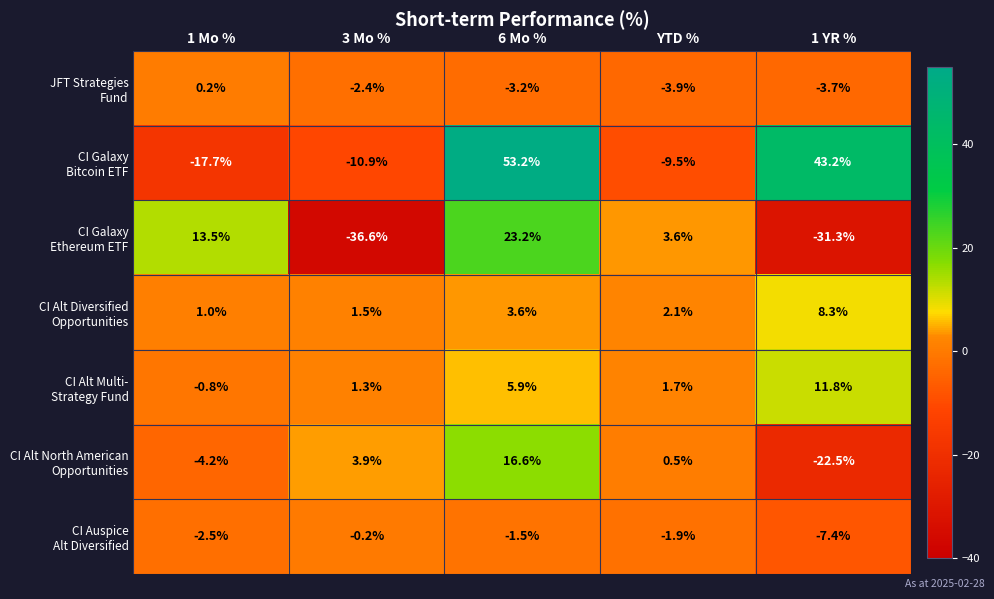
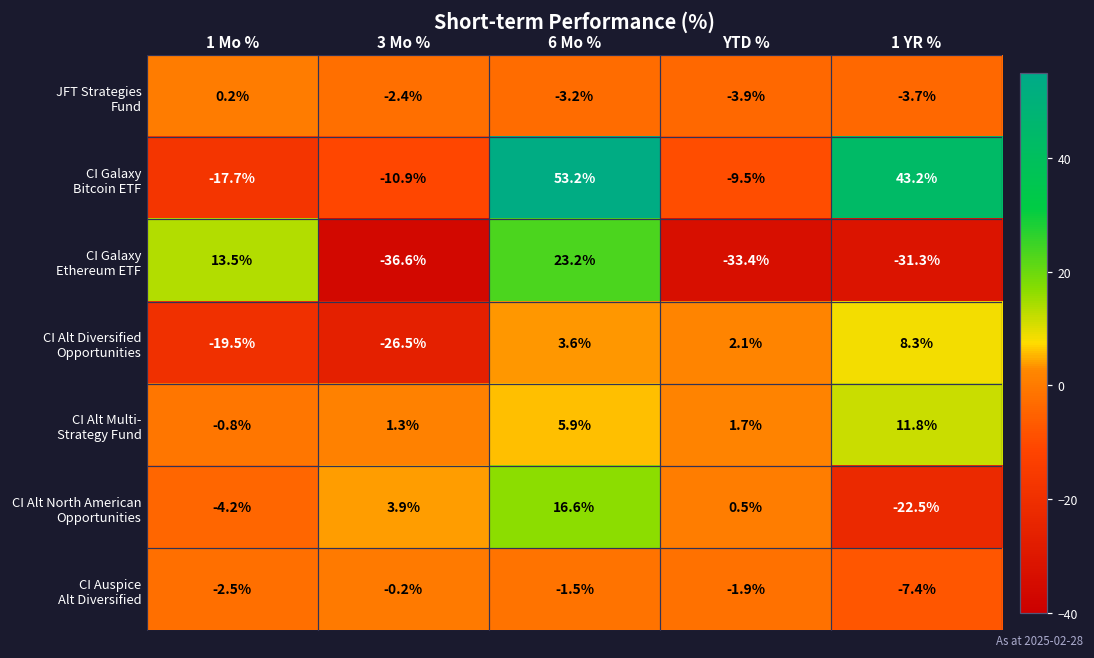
  {
    "JFT Strategies Fund": {
      "1 Mo %": "0.2%",
      "3 Mo %": "-2.4%",
      "6 Mo %": "-3.2%",
      "YTD %": "-3.9%",
      "1 YR %": "-3.7%"
    },
    "CI Galaxy Bitcoin ETF": {
      "1 Mo %": "-17.7%",
      "3 Mo %": "-10.9%",
      "6 Mo %": "53.2%",
      "YTD %": "-9.5%",
      "1 YR %": "43.2%"
    },
    "CI Galaxy Ethereum ETF": {
      "1 Mo %": "13.5%",
      "3 Mo %": "-36.6%",
      "6 Mo %": "23.2%",
-     "YTD %": "3.6%",
+     "YTD %": "-33.4%",
      "1 YR %": "-31.3%"
    },
    "CI Alt Diversified Opportunities": {
-     "1 Mo %": "1.0%",
-     "3 Mo %": "1.5%",
+     "1 Mo %": "-19.5%",
+     "3 Mo %": "-26.5%",
      "6 Mo %": "3.6%",
      "YTD %": "2.1%",
      "1 YR %": "8.3%"
    },
    "CI Alt Multi- Strategy Fund": {
      "1 Mo %": "-0.8%",
      "3 Mo %": "1.3%",
      "6 Mo %": "5.9%",
      "YTD %": "1.7%",
      "1 YR %": "11.8%"
    },
    "CI Alt North American Opportunities": {
      "1 Mo %": "-4.2%",
      "3 Mo %": "3.9%",
      "6 Mo %": "16.6%",
      "YTD %": "0.5%",
      "1 YR %": "-22.5%"
    },
    "CI Auspice Alt Diversified": {
      "1 Mo %": "-2.5%",
      "3 Mo %": "-0.2%",
      "6 Mo %": "-1.5%",
      "YTD %": "-1.9%",
      "1 YR %": "-7.4%"
    }
  }
